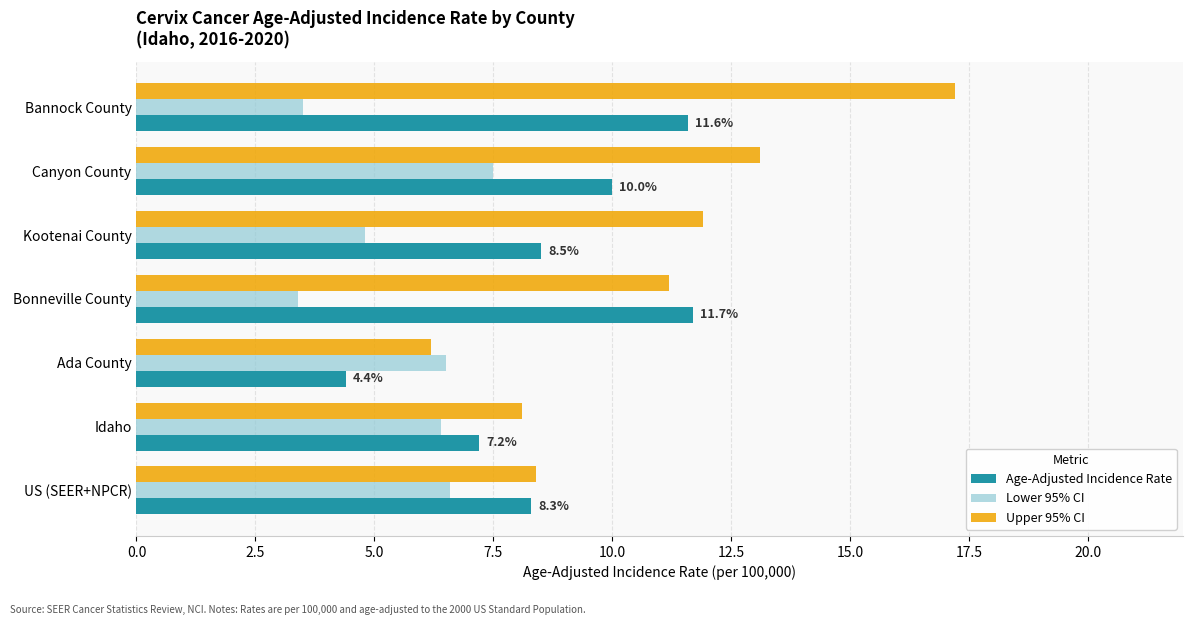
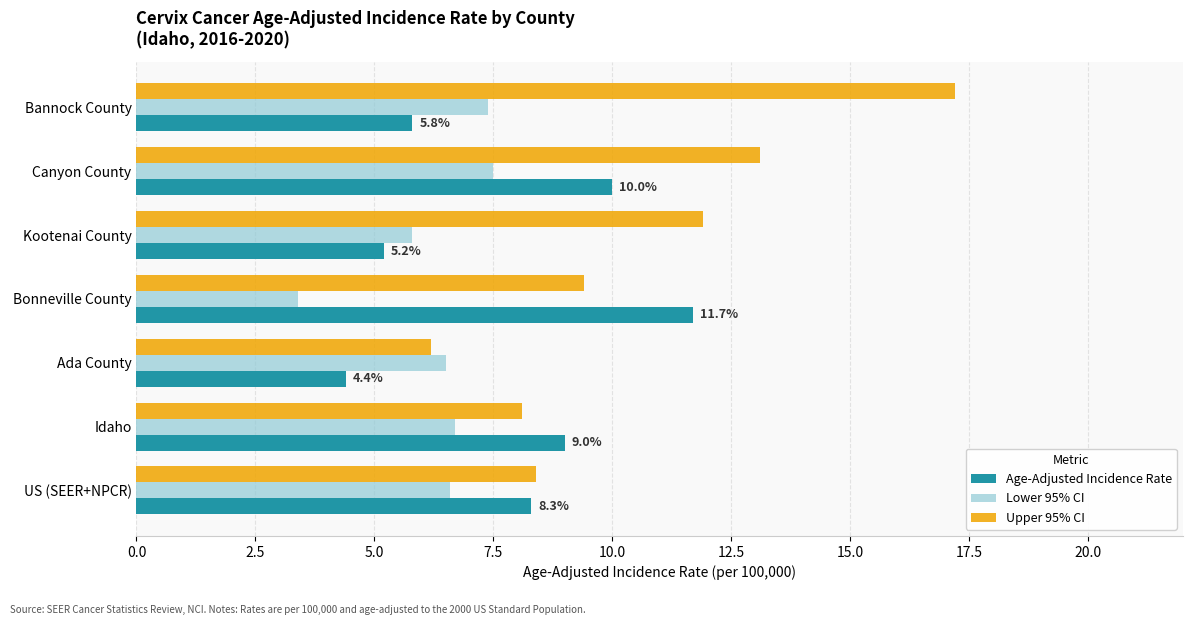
  {
    "Age-Adjusted Incidence Rate": {
-     "Bannock County": "11.6%",
+     "Bannock County": "5.8%",
      "Canyon County": "10.0%",
-     "Kootenai County": "8.5%",
+     "Kootenai County": "5.2%",
      "Bonneville County": "11.7%",
      "Ada County": "4.4%",
-     "Idaho": "7.2%",
+     "Idaho": "9.0%",
      "US (SEER+NPCR)": "8.3%"
    },
    "Lower 95% CI": {
-     "Bannock County": "3.5",
+     "Bannock County": "7.4",
      "Canyon County": "7.5",
-     "Kootenai County": "4.8",
+     "Kootenai County": "5.8",
      "Bonneville County": "3.4",
      "Ada County": "6.5",
-     "Idaho": "6.4",
+     "Idaho": "6.7",
      "US (SEER+NPCR)": "6.6"
    },
    "Upper 95% CI": {
      "Bannock County": "17.2",
      "Canyon County": "13.1",
      "Kootenai County": "11.9",
-     "Bonneville County": "11.2",
+     "Bonneville County": "9.4",
      "Ada County": "6.2",
      "Idaho": "8.1",
      "US (SEER+NPCR)": "8.4"
    }
  }
